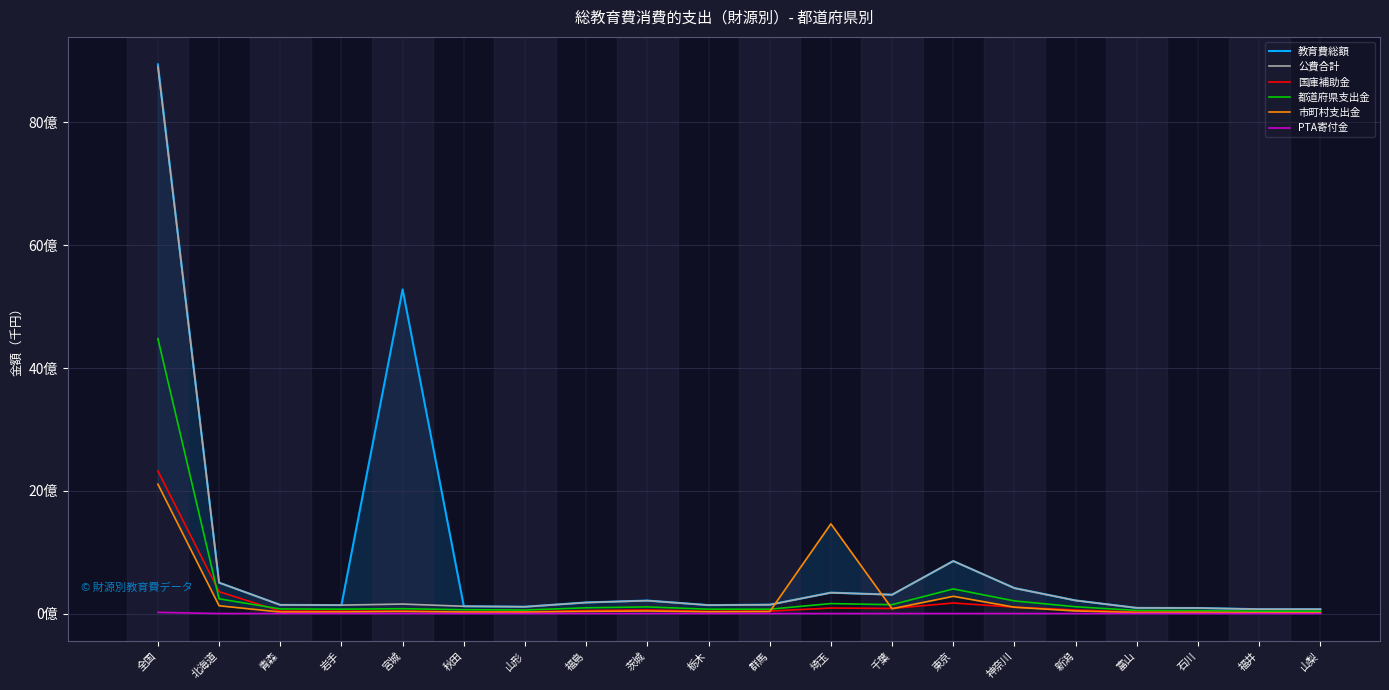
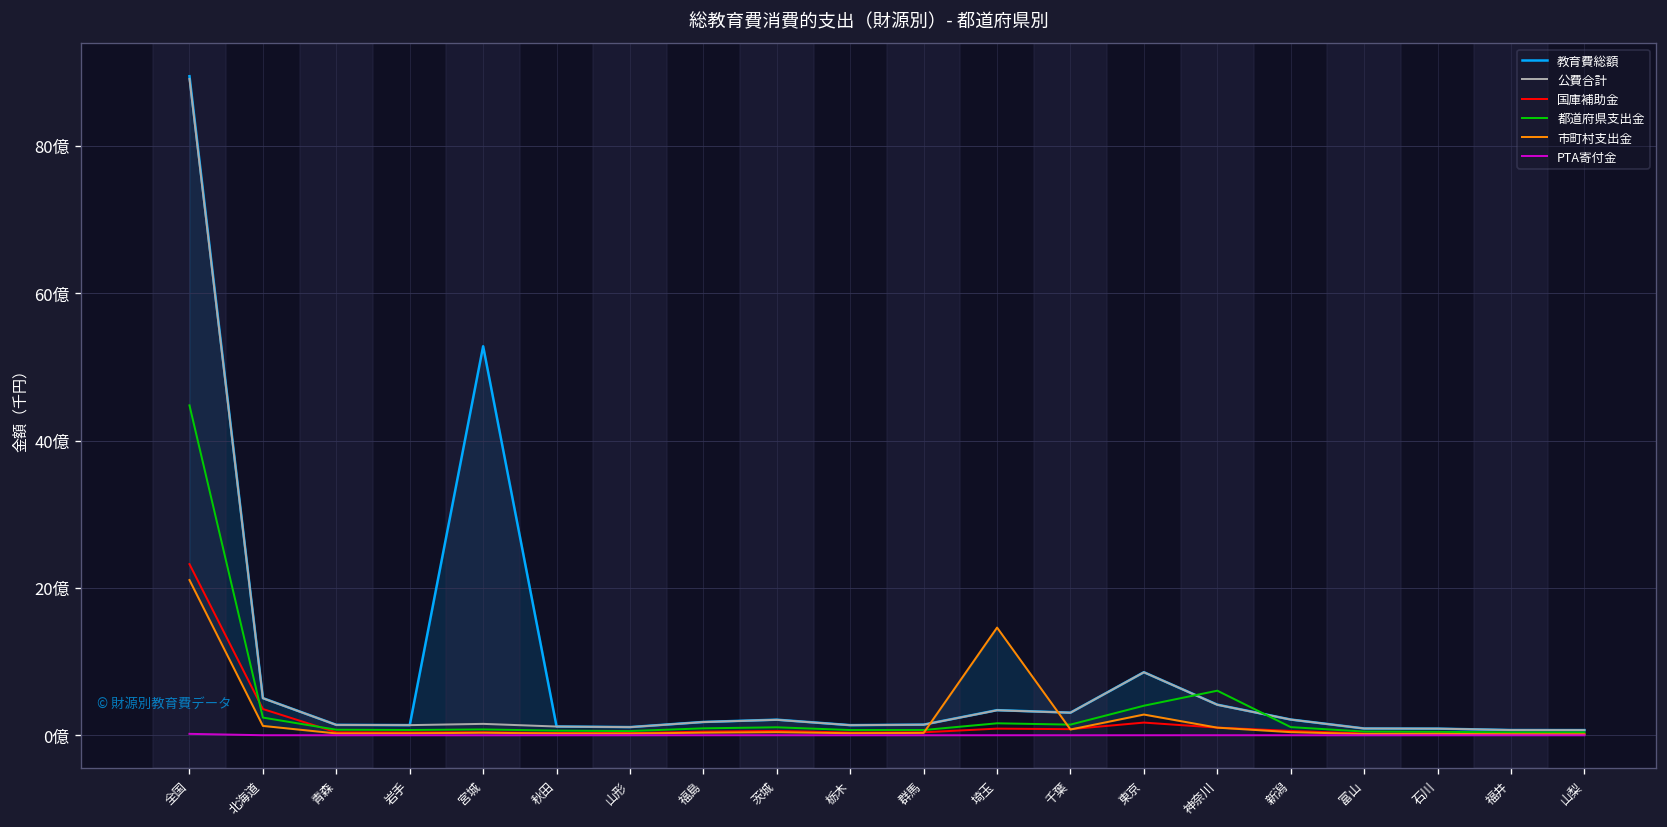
  {
    "公費合計": {
      "宮城": "2億"
    },
    "国庫補助金": {
      "全国": "23億",
      "北海道": "4億",
      "埼玉": "1億",
      "東京": "2億"
    },
    "都道府県支出金": {
      "全国": "45億",
      "北海道": "2億",
      "福島": "1億",
      "茨城": "1億",
      "埼玉": "2億",
      "千葉": "1億",
      "東京": "4億",
-     "神奈川": "2億",
+     "神奈川": "6億",
      "新潟": "1億"
    },
    "市町村支出金": {
      "全国": "21億",
      "北海道": "1億",
      "東京": "3億"
    },
    "PTA寄付金": {
      "全国": "0億",
      "北海道": "0億",
      "埼玉": "0億",
      "千葉": "0億",
      "東京": "0億",
      "神奈川": "0億",
      "新潟": "0億"
    }
  }
